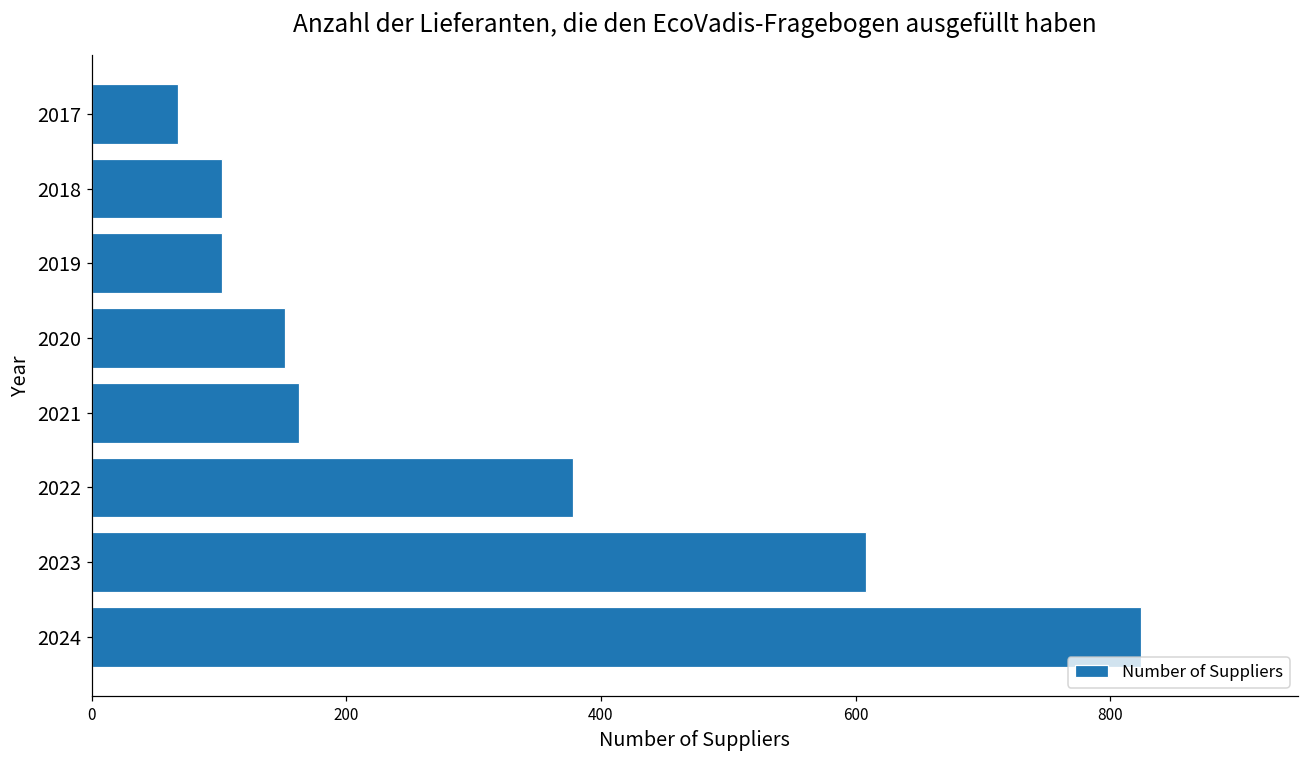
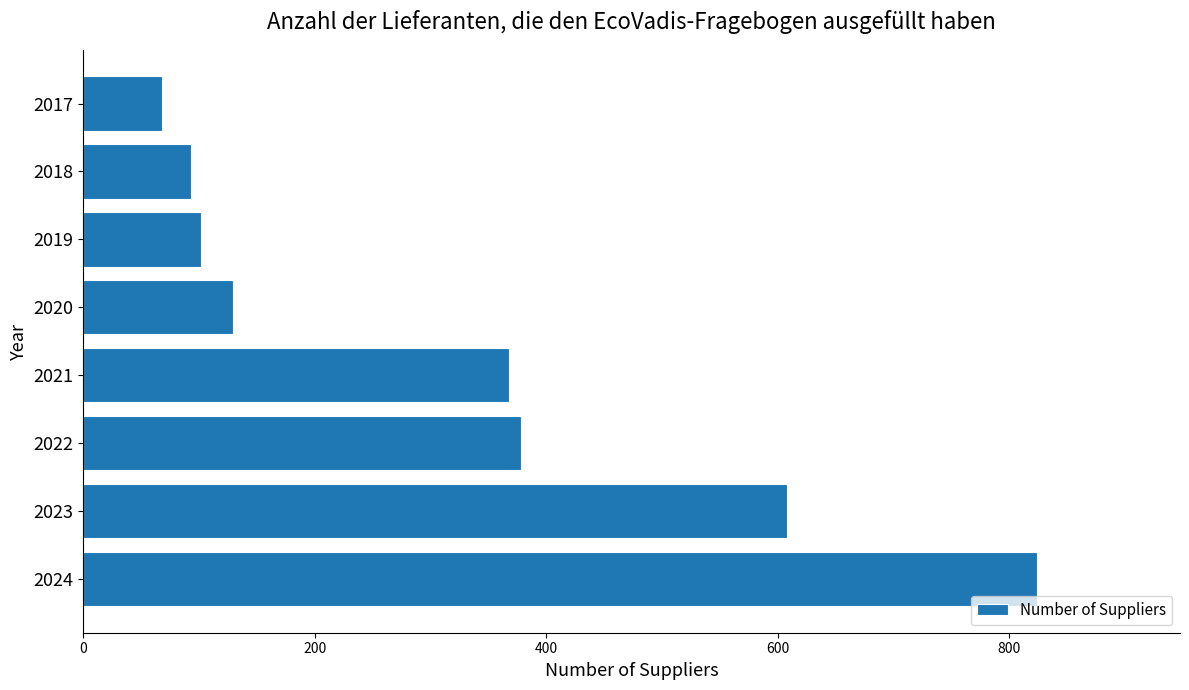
  {
    "2017": 68,
-   "2018": 102,
+   "2018": 93,
    "2019": 102,
-   "2020": 152,
-   "2021": 163,
+   "2020": 129,
+   "2021": 368,
    "2022": 378,
    "2023": 608,
    "2024": 824
  }
